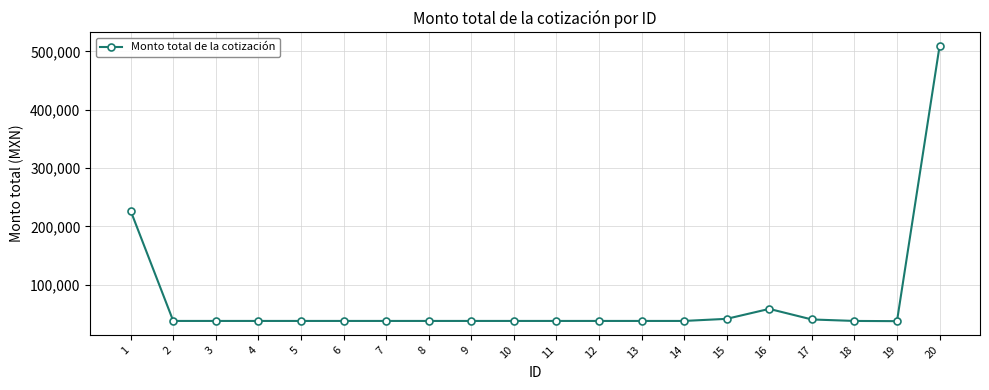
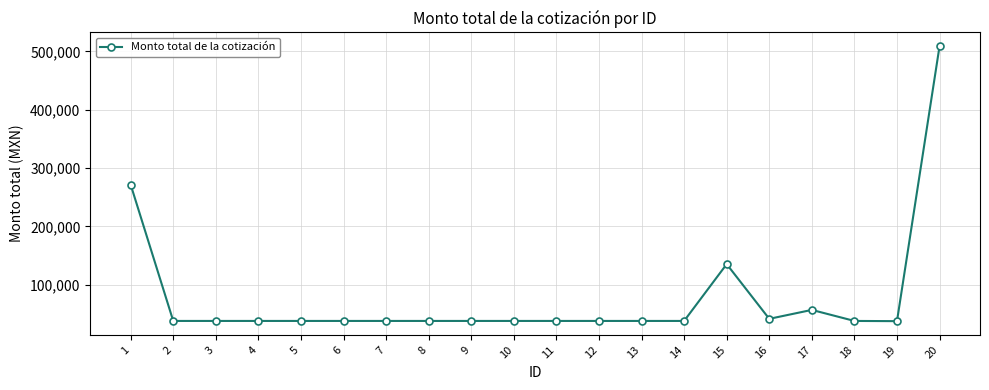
  {
-   "1": "230,000",
+   "1": "270,000",
    "2": "40,000",
    "3": "40,000",
    "4": "40,000",
    "5": "40,000",
    "6": "40,000",
    "7": "40,000",
    "8": "40,000",
    "9": "40,000",
    "10": "40,000",
    "11": "40,000",
    "12": "40,000",
    "13": "40,000",
    "14": "40,000",
-   "15": "40,000",
-   "16": "60,000",
-   "17": "40,000",
+   "15": "140,000",
+   "16": "40,000",
+   "17": "60,000",
    "18": "40,000",
    "19": "40,000",
    "20": "510,000"
  }
